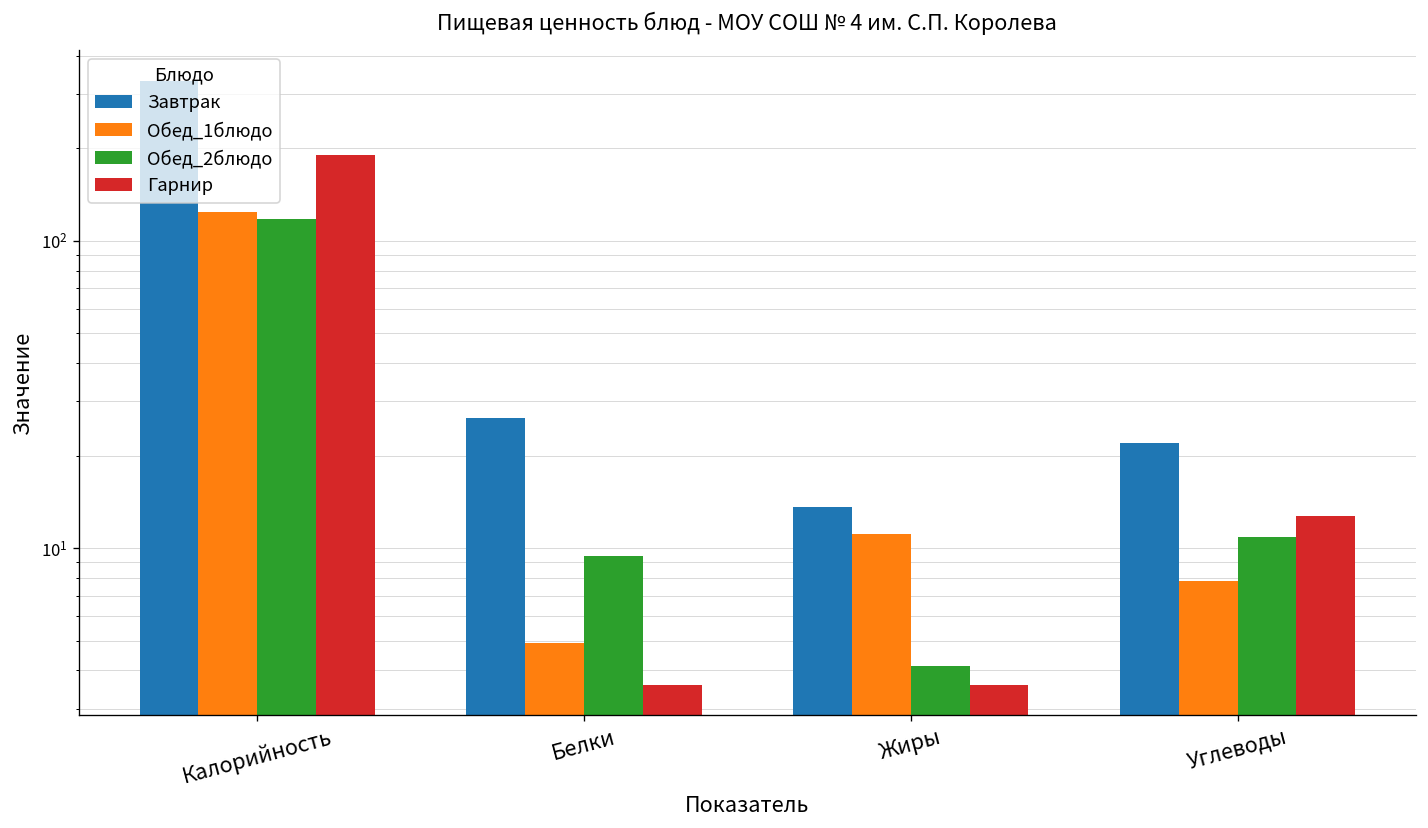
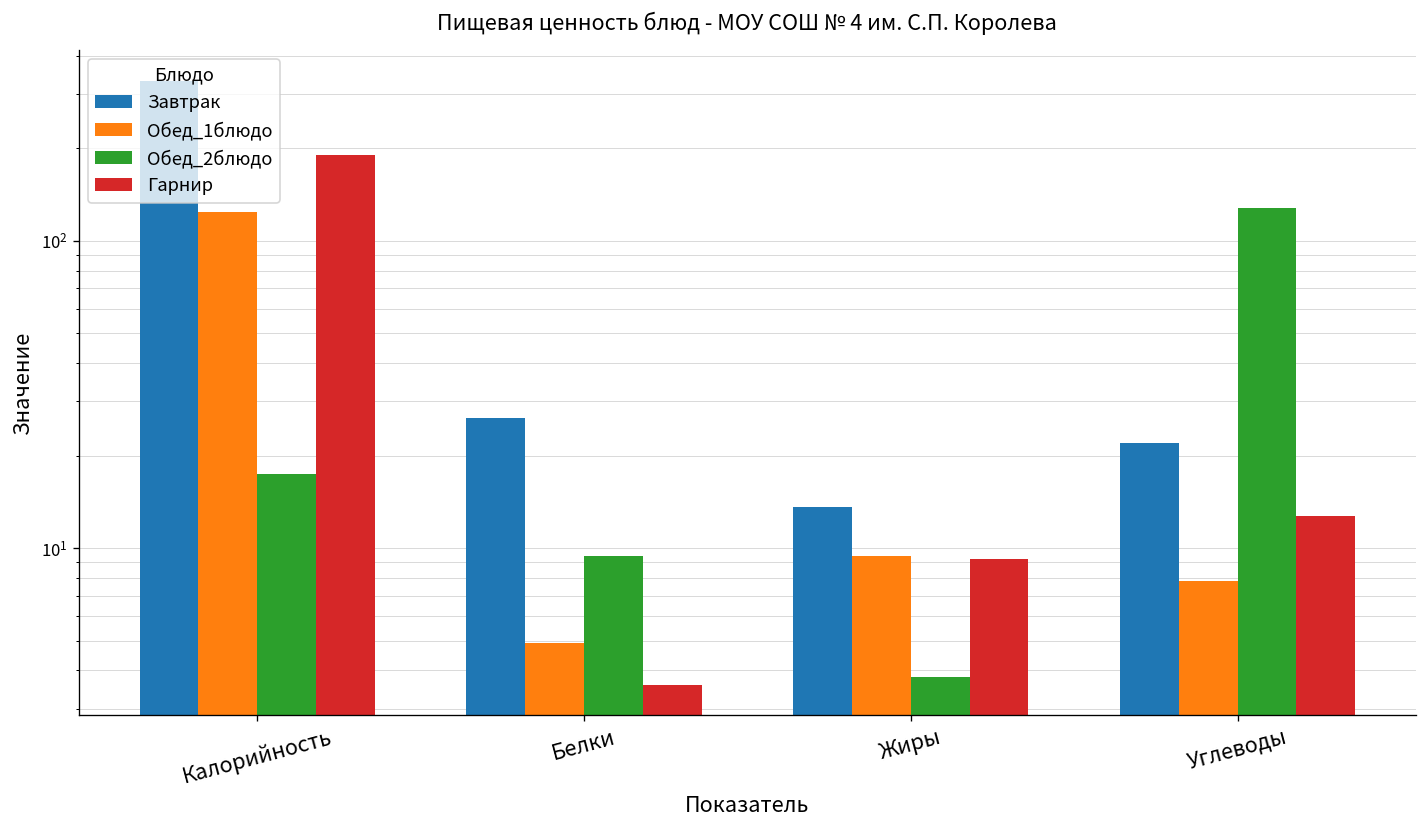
  {
    "Завтрак": {
      "Белки": 27,
      "Жиры": 14,
      "Углеводы": 22
    },
    "Обед_1блюдо": {
      "Белки": 4.9,
-     "Жиры": 11.1,
+     "Жиры": 9.4,
      "Углеводы": 7.8
    },
    "Обед_2блюдо": {
-     "Калорийность": 120,
+     "Калорийность": 17,
      "Белки": 9.4,
-     "Жиры": 4.1,
-     "Углеводы": 10.8
+     "Жиры": 3.8,
+     "Углеводы": 130
    },
    "Гарнир": {
      "Калорийность": 190,
      "Белки": 3.6,
-     "Жиры": 3.6,
+     "Жиры": 9.2,
      "Углеводы": 13
    }
  }
